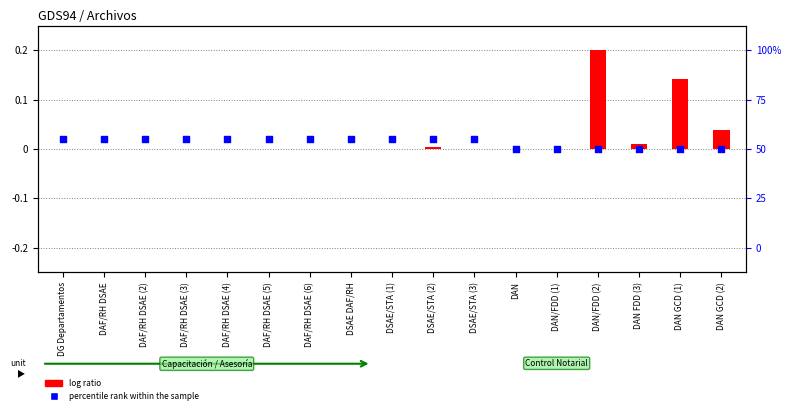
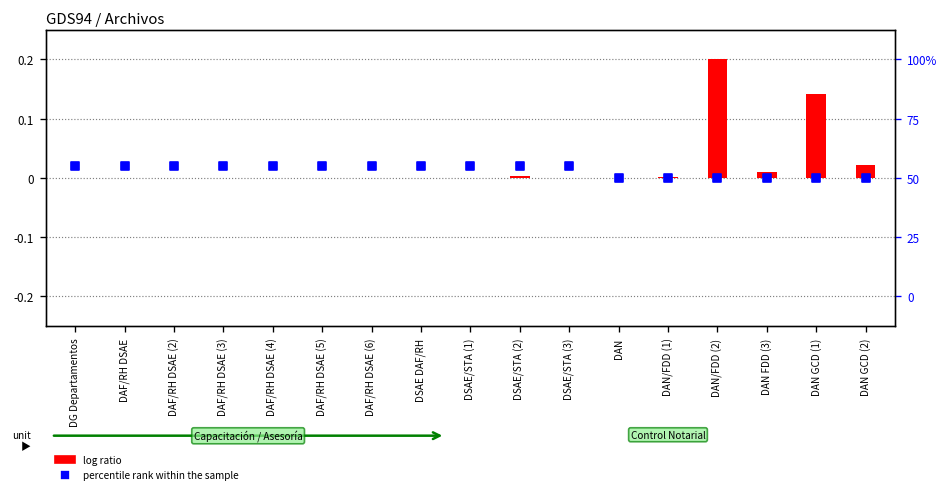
  {
    "log ratio": {
      "DAN/FDD (2)": 0.20,
      "DAN FDD (3)": 0.01,
      "DAN GCD (1)": 0.14,
-     "DAN GCD (2)": 0.04
+     "DAN GCD (2)": 0.02
    }
  }
